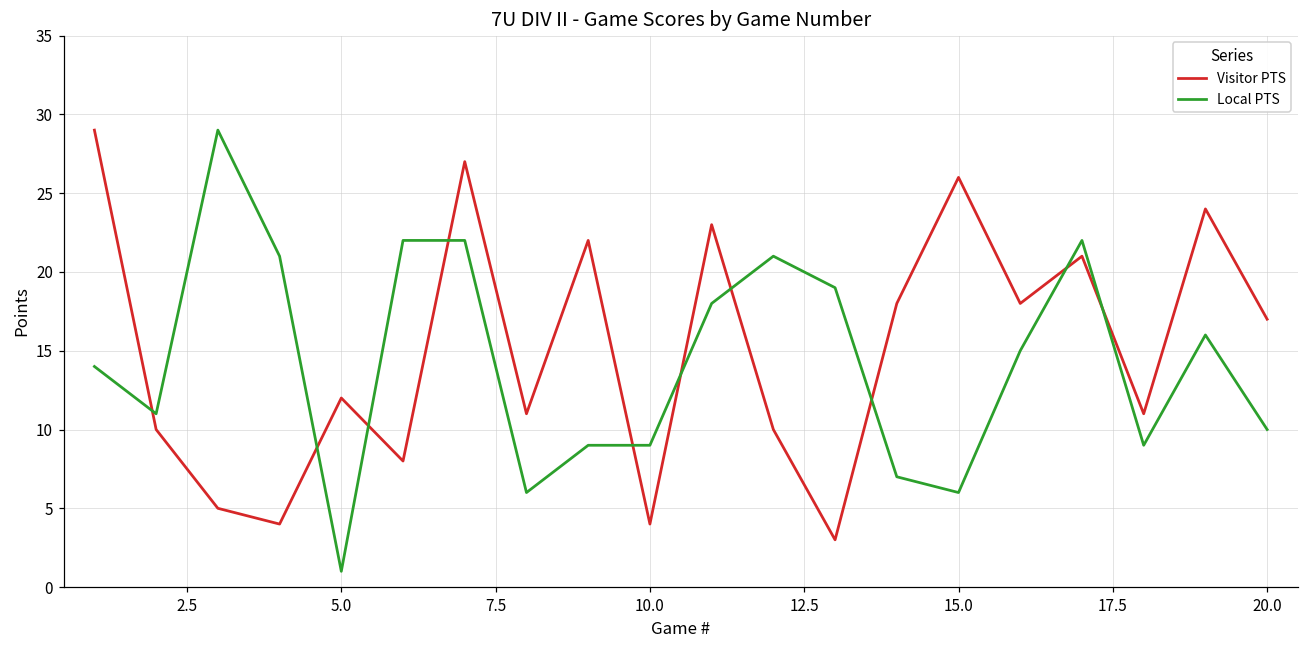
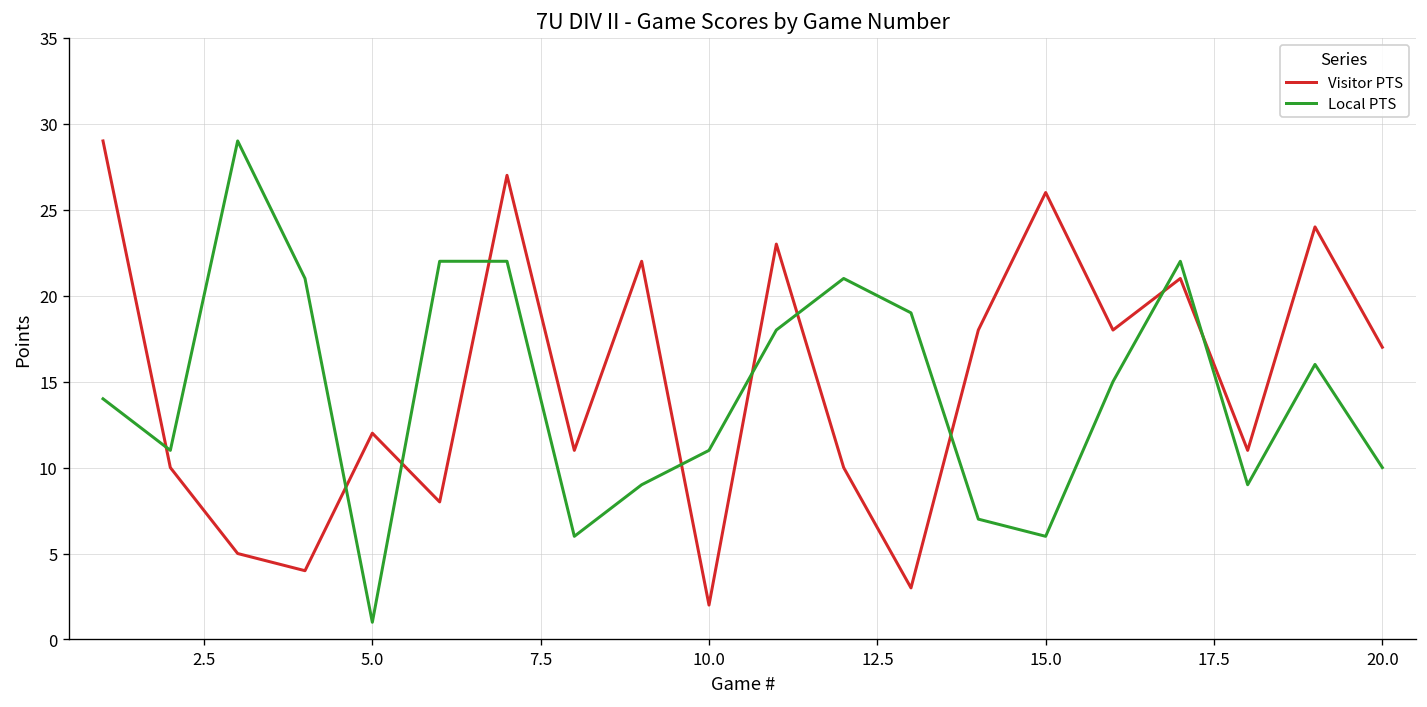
  {
    "Visitor PTS": {
      "5.0": 12,
-     "10.0": 4,
+     "10.0": 2,
      "15.0": 26,
      "20.0": 17
    },
    "Local PTS": {
      "5.0": 1,
-     "10.0": 9,
+     "10.0": 11,
      "15.0": 6,
      "20.0": 10
    }
  }
